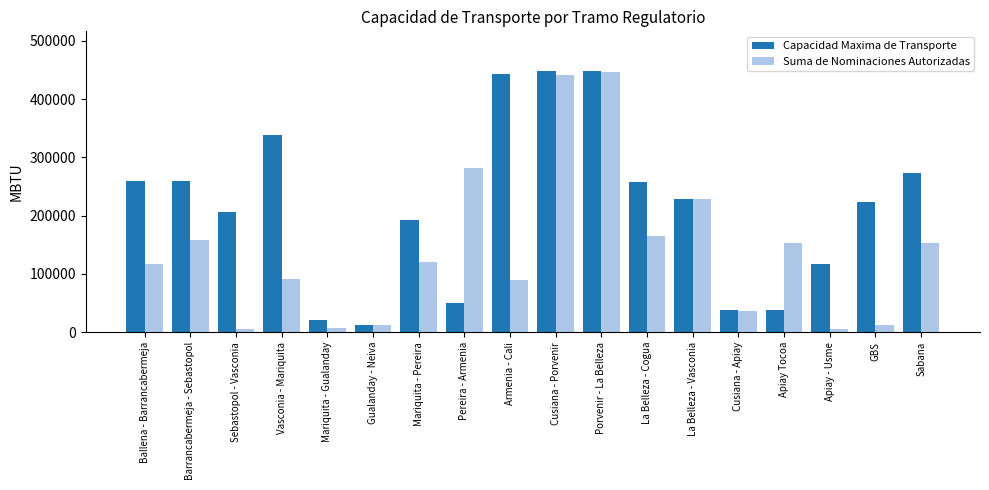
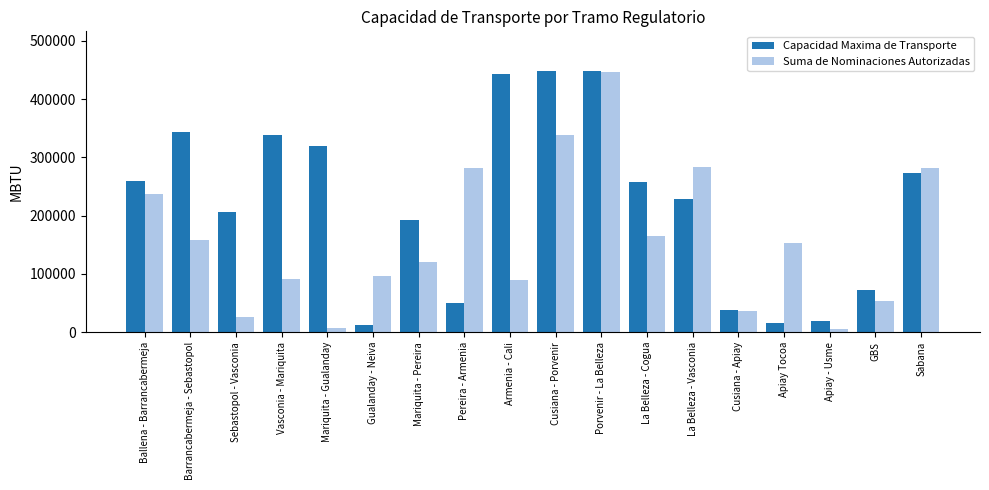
  {
    "Capacidad Maxima de Transporte": {
      "Ballena - Barrancabermeja": 260000,
-     "Barrancabermeja - Sebastopol": 260000,
+     "Barrancabermeja - Sebastopol": 340000,
      "Sebastopol - Vasconia": 210000,
      "Vasconia - Mariquita": 340000,
-     "Mariquita - Gualanday": 20000,
+     "Mariquita - Gualanday": 320000,
      "Gualanday - Neiva": 10000,
      "Mariquita - Pereira": 190000,
      "Pereira - Armenia": 50000,
      "Armenia - Cali": 440000,
      "Cusiana - Porvenir": 450000,
      "Porvenir - La Belleza": 450000,
      "La Belleza - Cogua": 260000,
      "La Belleza - Vasconia": 230000,
      "Cusiana - Apiay": 40000,
-     "Apiay Tocoa": 40000,
-     "Apiay - Usme": 120000,
-     "GBS": 220000,
+     "Apiay Tocoa": 20000,
+     "Apiay - Usme": 20000,
+     "GBS": 70000,
      "Sabana": 270000
    },
    "Suma de Nominaciones Autorizadas": {
-     "Ballena - Barrancabermeja": 120000,
+     "Ballena - Barrancabermeja": 240000,
      "Barrancabermeja - Sebastopol": 160000,
-     "Sebastopol - Vasconia": 10000,
+     "Sebastopol - Vasconia": 30000,
      "Vasconia - Mariquita": 90000,
      "Mariquita - Gualanday": 10000,
-     "Gualanday - Neiva": 10000,
+     "Gualanday - Neiva": 100000,
      "Mariquita - Pereira": 120000,
      "Pereira - Armenia": 280000,
      "Armenia - Cali": 90000,
-     "Cusiana - Porvenir": 440000,
+     "Cusiana - Porvenir": 340000,
      "Porvenir - La Belleza": 450000,
      "La Belleza - Cogua": 170000,
-     "La Belleza - Vasconia": 230000,
+     "La Belleza - Vasconia": 280000,
      "Cusiana - Apiay": 40000,
      "Apiay Tocoa": 150000,
      "Apiay - Usme": 10000,
-     "GBS": 10000,
-     "Sabana": 150000
+     "GBS": 50000,
+     "Sabana": 280000
    }
  }
